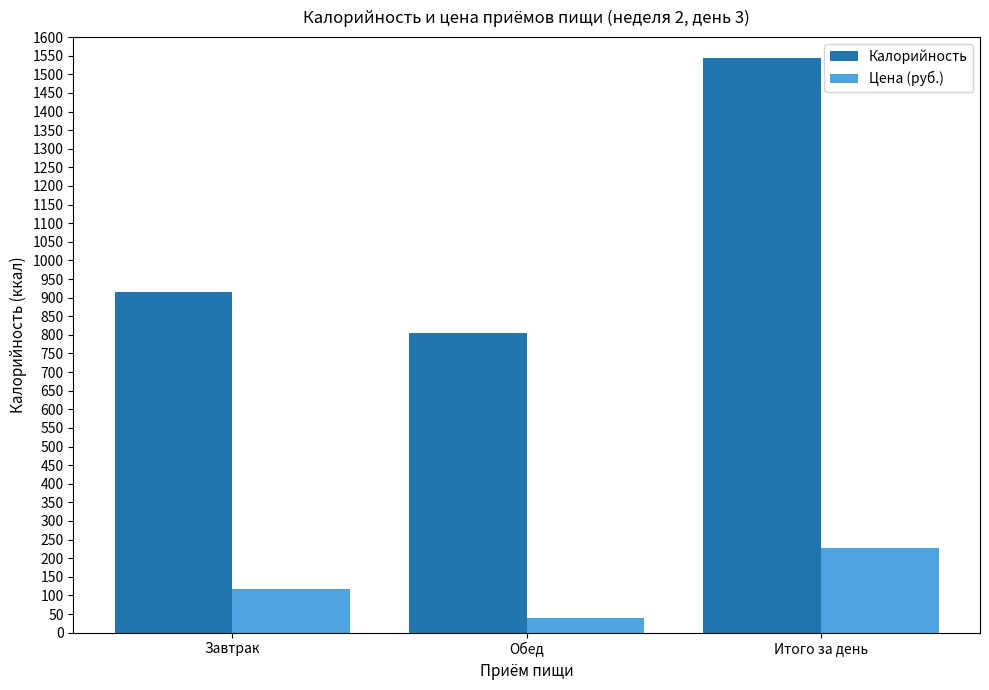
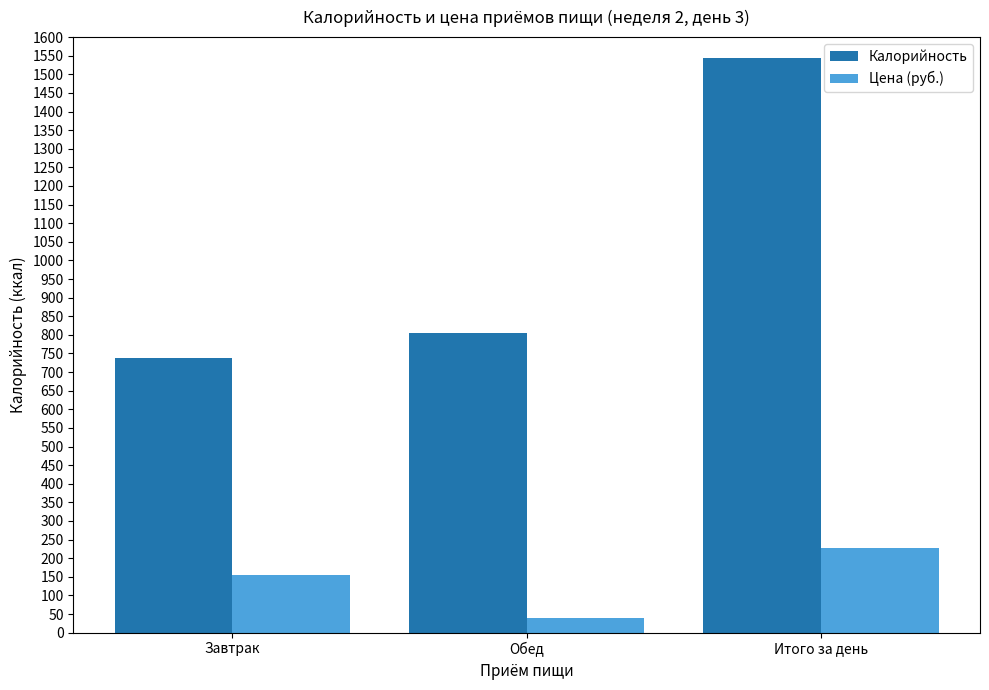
  {
    "Калорийность": {
-     "Завтрак": 920,
+     "Завтрак": 740,
      "Обед": 810,
      "Итого за день": 1540
    },
    "Цена (руб.)": {
-     "Завтрак": 120,
+     "Завтрак": 160,
      "Обед": 40,
      "Итого за день": 230
    }
  }
